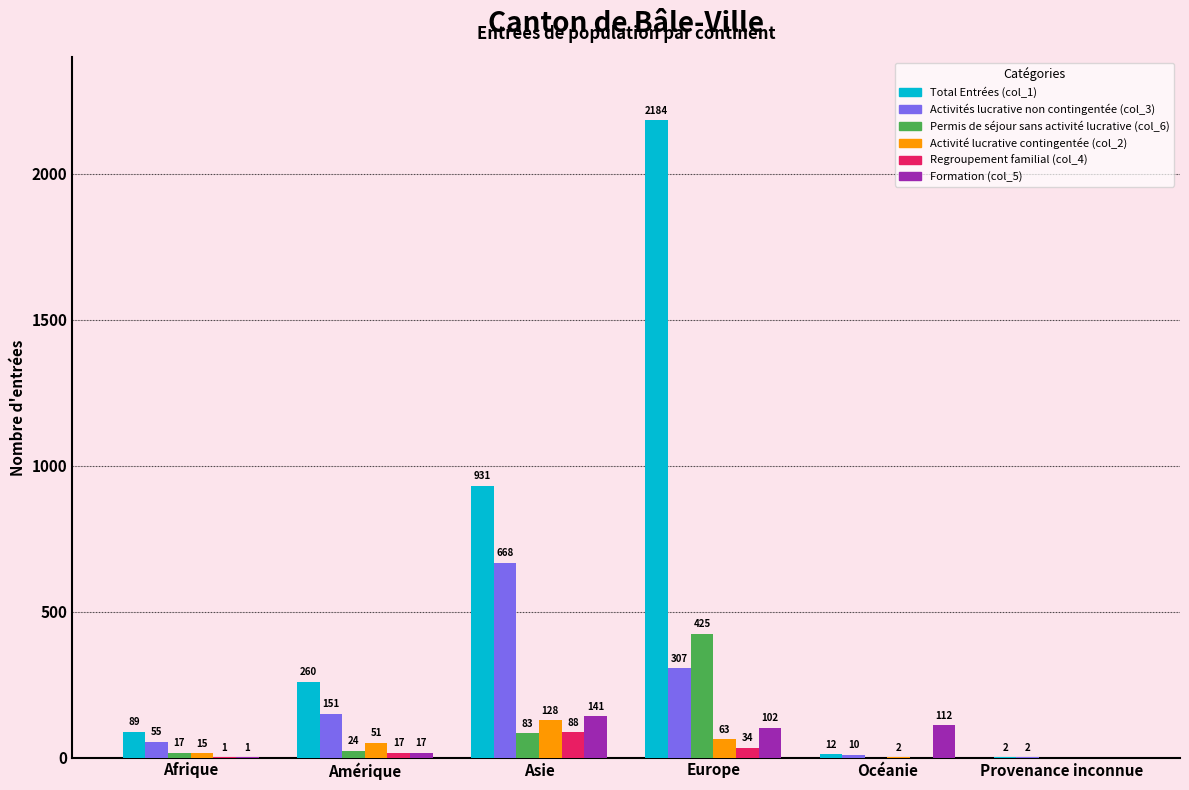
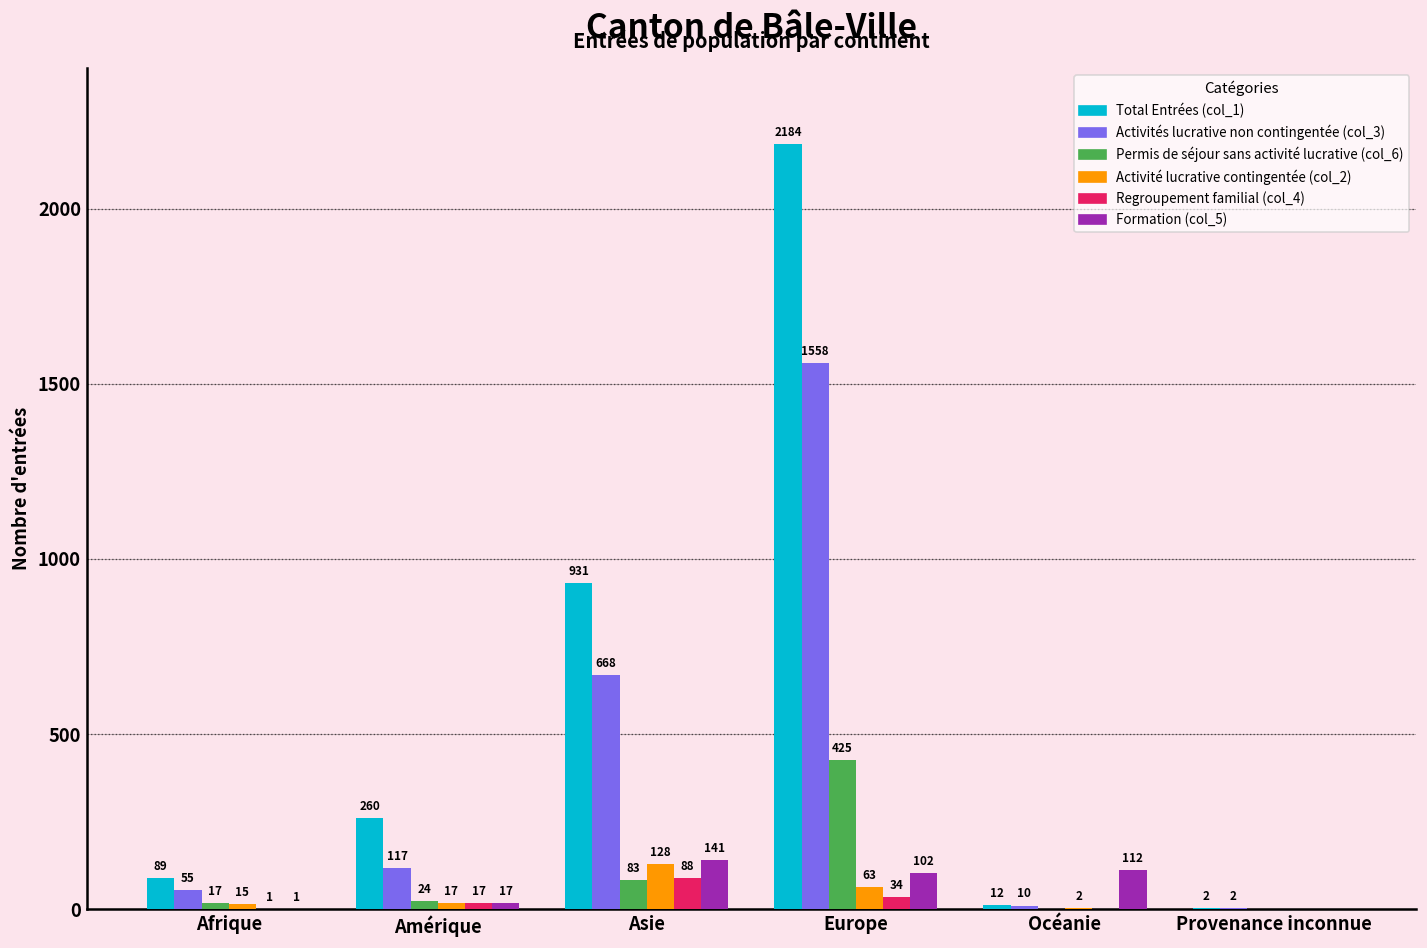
  {
    "Total Entrées (col_1)": {
      "Afrique": 89,
      "Amérique": 260,
      "Asie": 931,
      "Europe": 2184,
      "Océanie": 12,
      "Provenance inconnue": 2
    },
    "Activités lucrative non contingentée (col_3)": {
      "Afrique": 55,
-     "Amérique": 151,
+     "Amérique": 117,
      "Asie": 668,
-     "Europe": 307,
+     "Europe": 1558,
      "Océanie": 10,
      "Provenance inconnue": 2
    },
    "Permis de séjour sans activité lucrative (col_6)": {
      "Afrique": 17,
      "Amérique": 24,
      "Asie": 83,
      "Europe": 425
    },
    "Activité lucrative contingentée (col_2)": {
      "Afrique": 15,
-     "Amérique": 51,
+     "Amérique": 17,
      "Asie": 128,
      "Europe": 63,
      "Océanie": 2
    },
    "Regroupement familial (col_4)": {
      "Afrique": 1,
      "Amérique": 17,
      "Asie": 88,
      "Europe": 34
    },
    "Formation (col_5)": {
      "Afrique": 1,
      "Amérique": 17,
      "Asie": 141,
      "Europe": 102,
      "Océanie": 112
    }
  }
